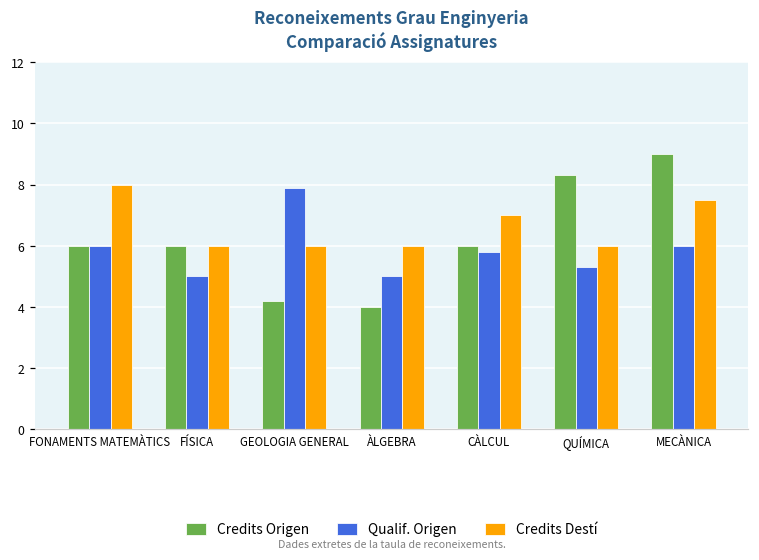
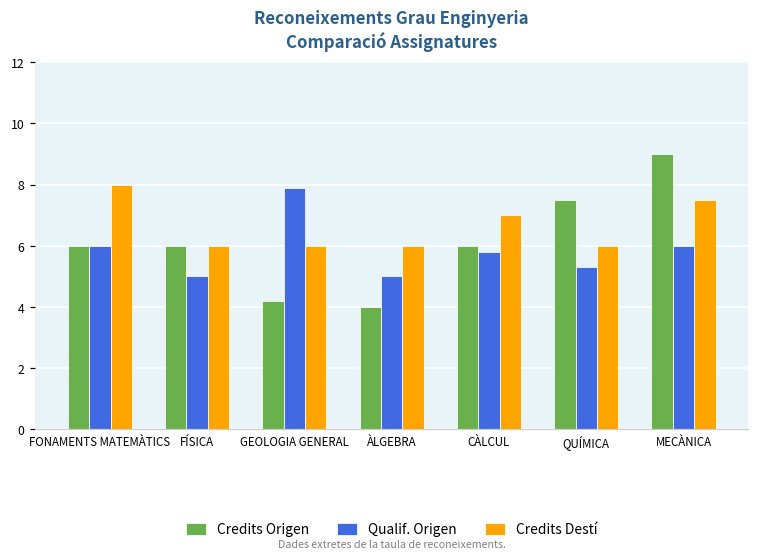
  {
    "Credits Origen": {
      "FONAMENTS MATEMÀTICS": 6.0,
      "FÍSICA": 6.0,
      "GEOLOGIA GENERAL": 4.2,
      "ÀLGEBRA": 4.0,
      "CÀLCUL": 6.0,
-     "QUÍMICA": 8.3,
+     "QUÍMICA": 7.5,
      "MECÀNICA": 9.0
    },
    "Qualif. Origen": {
      "FONAMENTS MATEMÀTICS": 6.0,
      "FÍSICA": 5.0,
      "GEOLOGIA GENERAL": 7.9,
      "ÀLGEBRA": 5.0,
      "CÀLCUL": 5.8,
      "QUÍMICA": 5.3,
      "MECÀNICA": 6.0
    },
    "Credits Destí": {
      "FONAMENTS MATEMÀTICS": 8.0,
      "FÍSICA": 6.0,
      "GEOLOGIA GENERAL": 6.0,
      "ÀLGEBRA": 6.0,
      "CÀLCUL": 7.0,
      "QUÍMICA": 6.0,
      "MECÀNICA": 7.5
    }
  }
